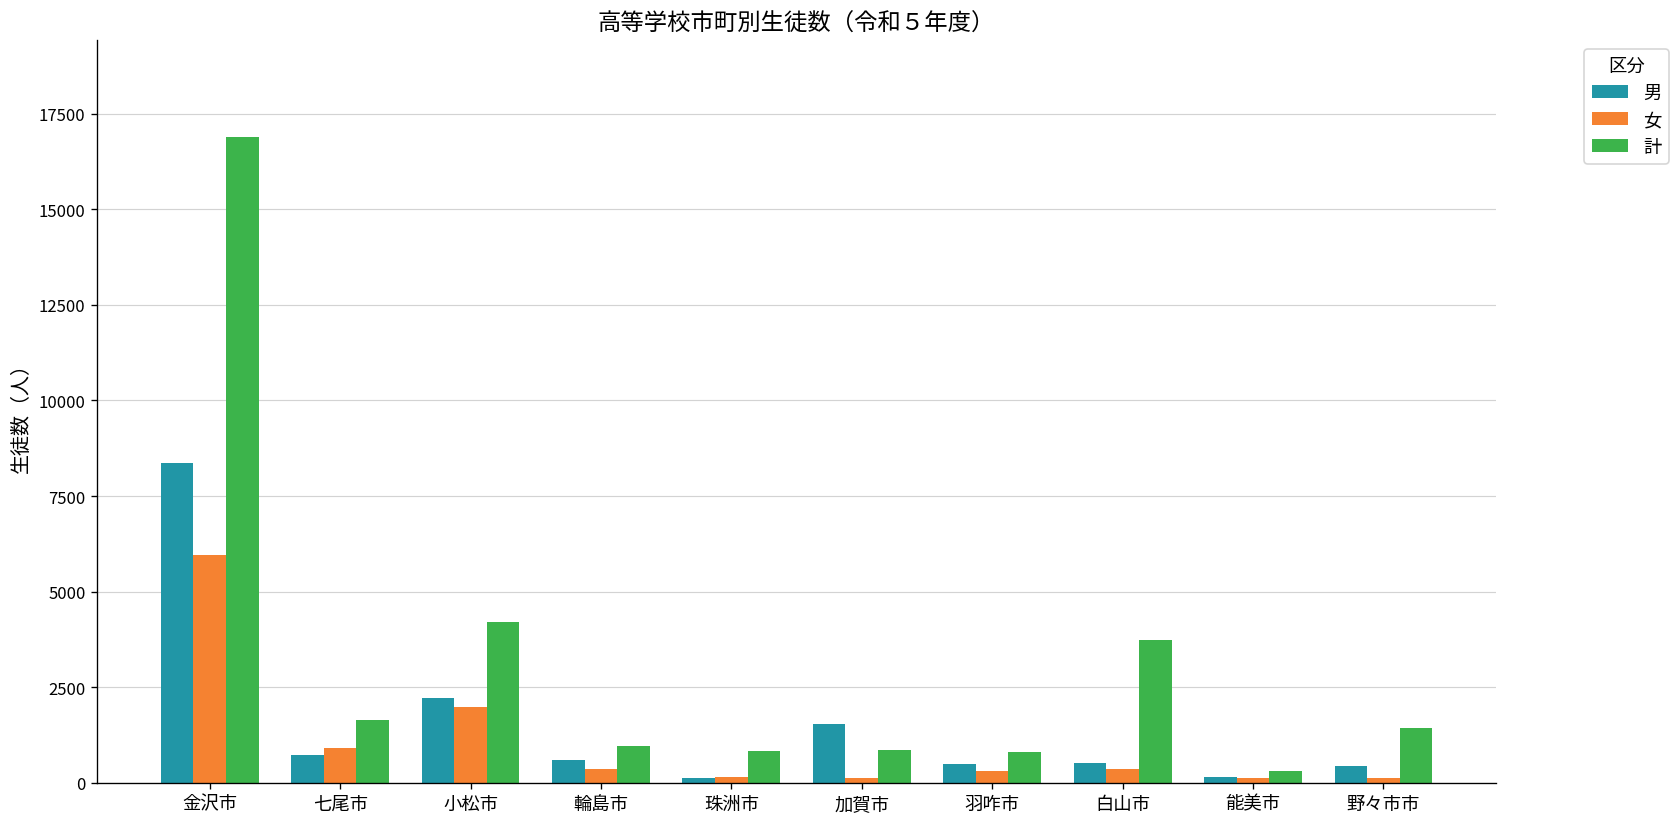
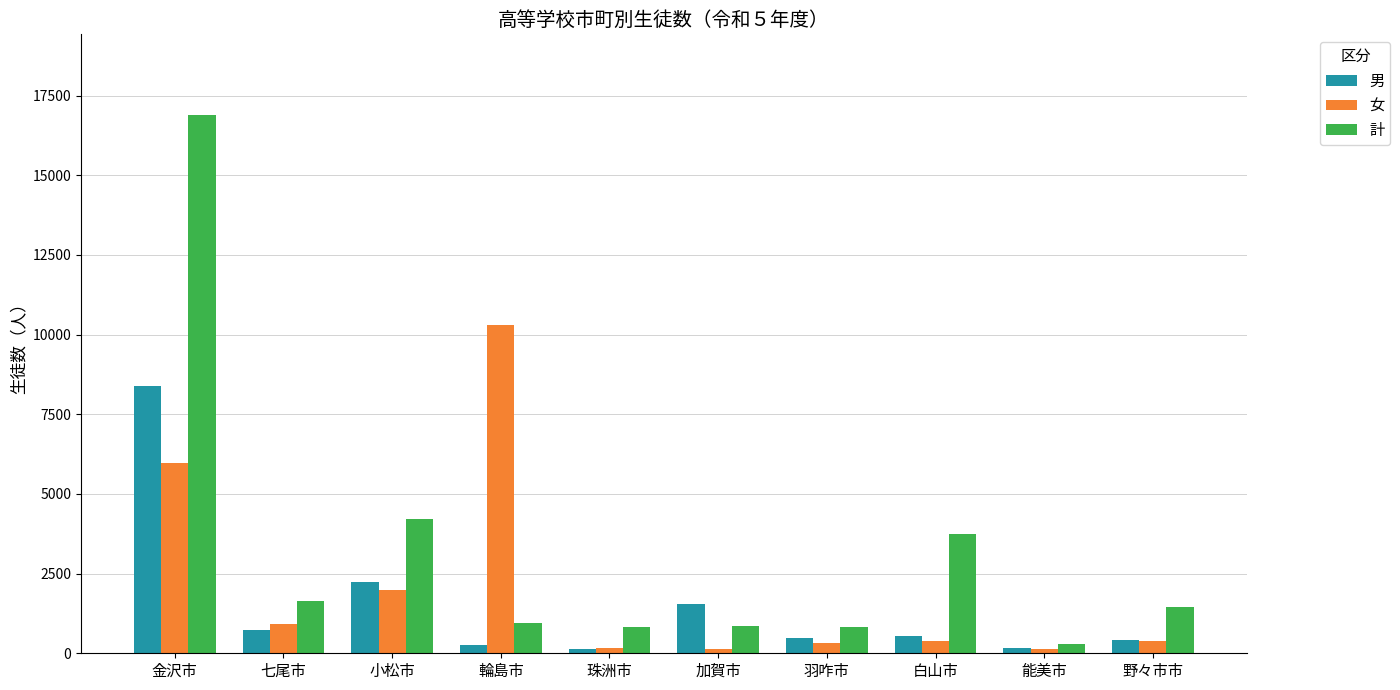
  {
    "男": {
      "金沢市": 8400,
      "七尾市": 700,
      "小松市": 2200,
-     "輪島市": 600,
+     "輪島市": 300,
      "珠洲市": 100,
      "加賀市": 1500,
      "羽咋市": 500,
      "白山市": 500,
      "能美市": 200,
      "野々市市": 400
    },
    "女": {
      "金沢市": 6000,
      "七尾市": 900,
      "小松市": 2000,
-     "輪島市": 400,
+     "輪島市": 10300,
      "珠洲市": 200,
      "加賀市": 100,
      "羽咋市": 300,
      "白山市": 400,
      "能美市": 100,
-     "野々市市": 100
+     "野々市市": 400
    },
    "計": {
      "金沢市": 16900,
      "七尾市": 1600,
      "小松市": 4200,
      "輪島市": 1000,
      "珠洲市": 800,
      "加賀市": 900,
      "羽咋市": 800,
      "白山市": 3700,
      "能美市": 300,
      "野々市市": 1400
    }
  }
